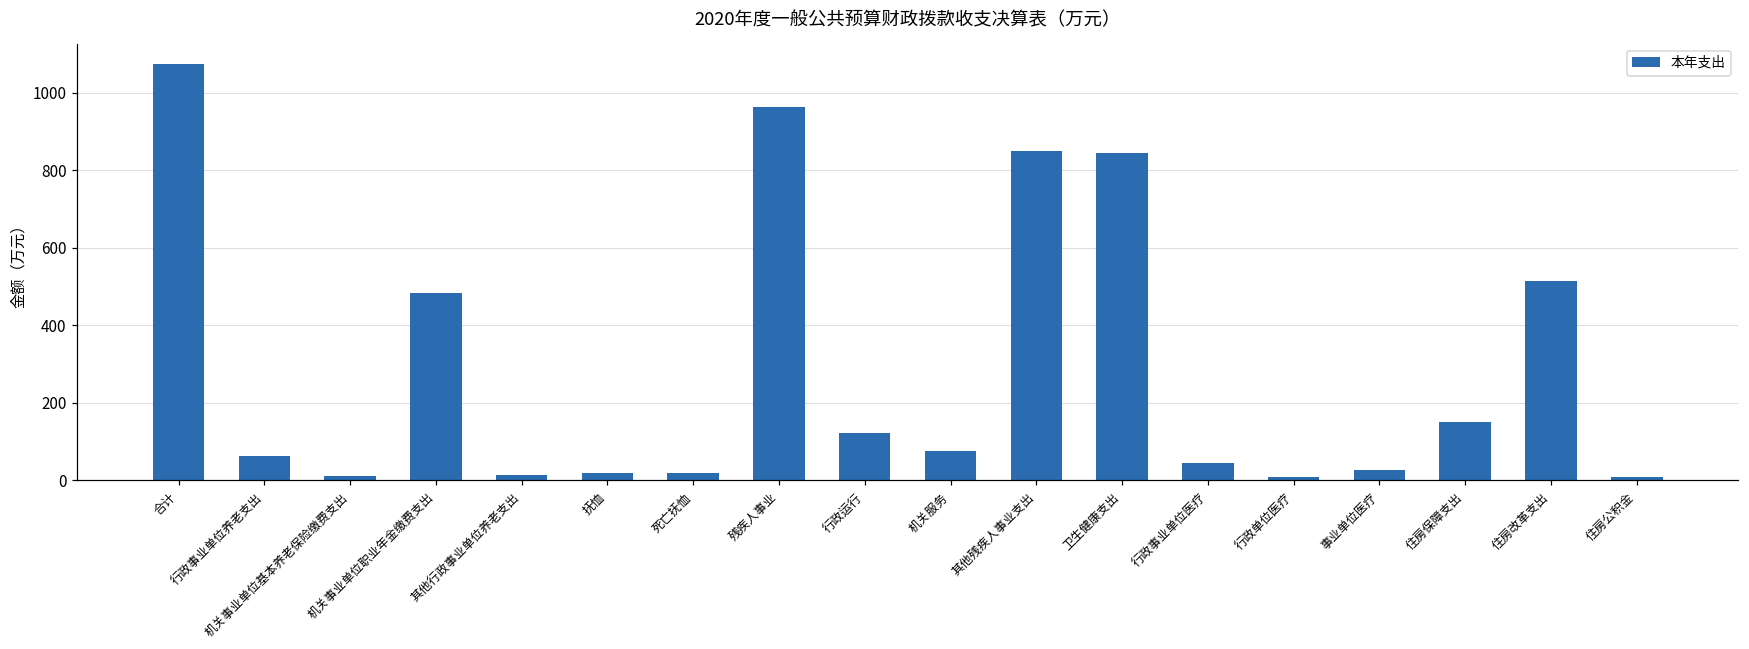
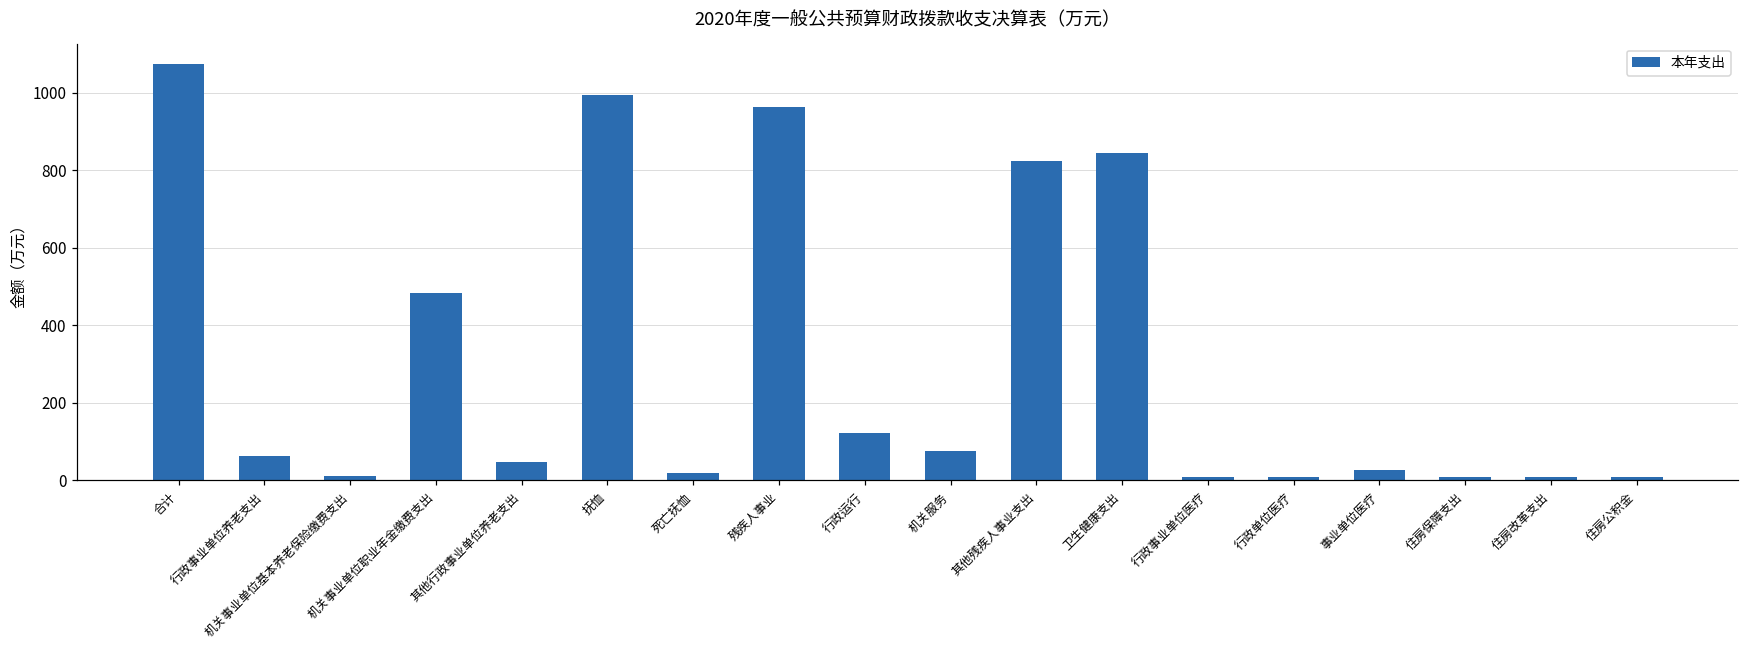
  {
    "合计": 1070,
    "行政事业单位养老支出": 60,
    "机关事业单位基本养老保险缴费支出": 10,
    "机关事业单位职业年金缴费支出": 480,
-   "其他行政事业单位养老支出": 10,
-   "抚恤": 20,
+   "其他行政事业单位养老支出": 50,
+   "抚恤": 990,
    "死亡抚恤": 20,
    "残疾人事业": 960,
    "行政运行": 120,
    "机关服务": 70,
-   "其他残疾人事业支出": 850,
+   "其他残疾人事业支出": 820,
    "卫生健康支出": 850,
-   "行政事业单位医疗": 40,
+   "行政事业单位医疗": 10,
    "行政单位医疗": 10,
    "事业单位医疗": 30,
-   "住房保障支出": 150,
-   "住房改革支出": 510,
+   "住房保障支出": 10,
+   "住房改革支出": 10,
    "住房公积金": 10
  }
